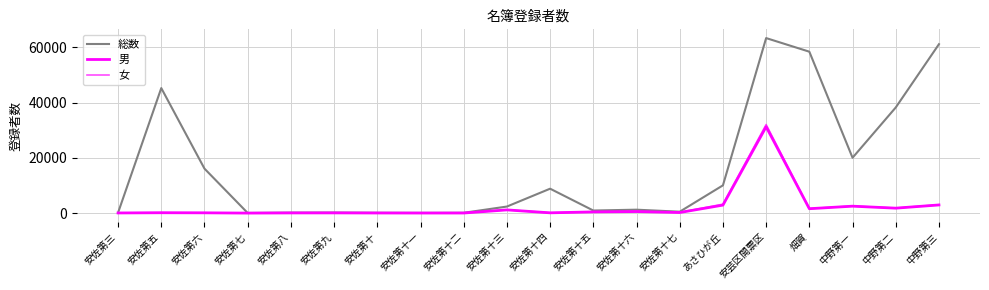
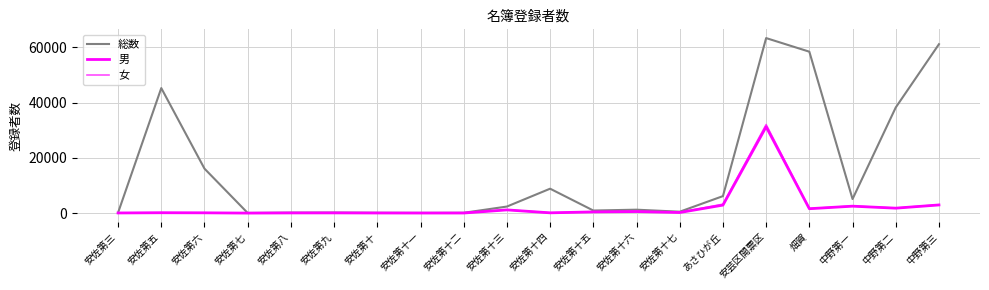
  {
    "総数": {
      "安佐第五": 45000,
      "安佐第六": 16000,
      "安佐第十三": 2000,
      "安佐第十四": 9000,
-     "あさひが丘": 10000,
+     "あさひが丘": 6000,
      "安芸区開票区": 63000,
      "畑賀": 58000,
-     "中野第一": 20000,
+     "中野第一": 5000,
      "中野第二": 38000,
      "中野第三": 61000
    }
  }
